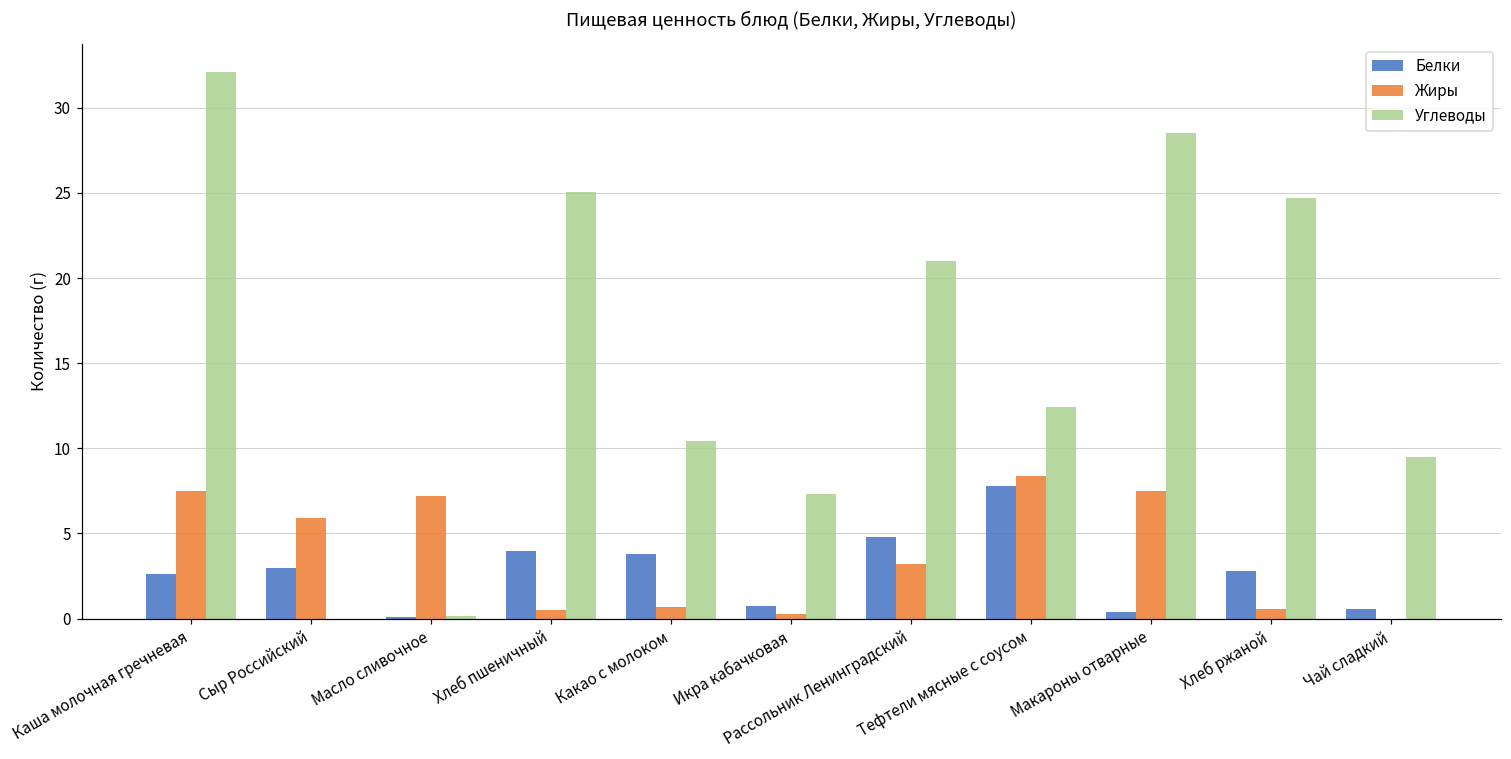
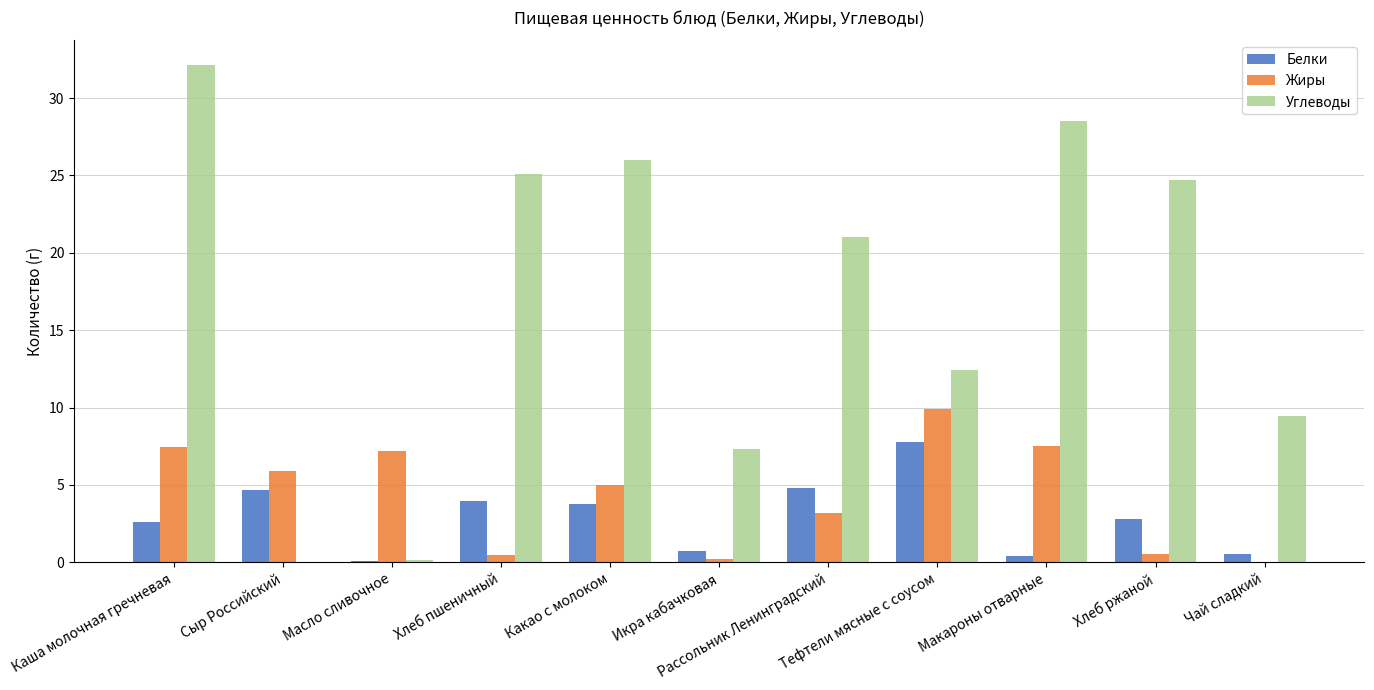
  {
    "Белки": {
      "Каша молочная гречневая": 2.6,
-     "Сыр Российский": 3.0,
+     "Сыр Российский": 4.6,
      "Хлеб пшеничный": 4.0,
      "Какао с молоком": 3.8,
      "Икра кабачковая": 0.7,
      "Рассольник Ленинградский": 4.8,
      "Тефтели мясные с соусом": 7.8,
      "Макароны отварные": 0.4,
      "Хлеб ржаной": 2.8,
      "Чай сладкий": 0.5
    },
    "Жиры": {
      "Каша молочная гречневая": 7.5,
      "Сыр Российский": 5.9,
      "Масло сливочное": 7.2,
      "Хлеб пшеничный": 0.5,
-     "Какао с молоком": 0.7,
+     "Какао с молоком": 5.0,
      "Икра кабачковая": 0.2,
      "Рассольник Ленинградский": 3.2,
-     "Тефтели мясные с соусом": 8.4,
+     "Тефтели мясные с соусом": 9.9,
      "Макароны отварные": 7.5,
      "Хлеб ржаной": 0.6,
      "Чай сладкий": 0.0
    },
    "Углеводы": {
      "Каша молочная гречневая": 32.1,
      "Сыр Российский": 0.0,
      "Хлеб пшеничный": 25.1,
-     "Какао с молоком": 10.4,
+     "Какао с молоком": 26.0,
      "Икра кабачковая": 7.3,
      "Рассольник Ленинградский": 21.0,
      "Тефтели мясные с соусом": 12.5,
      "Макароны отварные": 28.5,
      "Хлеб ржаной": 24.7,
      "Чай сладкий": 9.5
    }
  }
